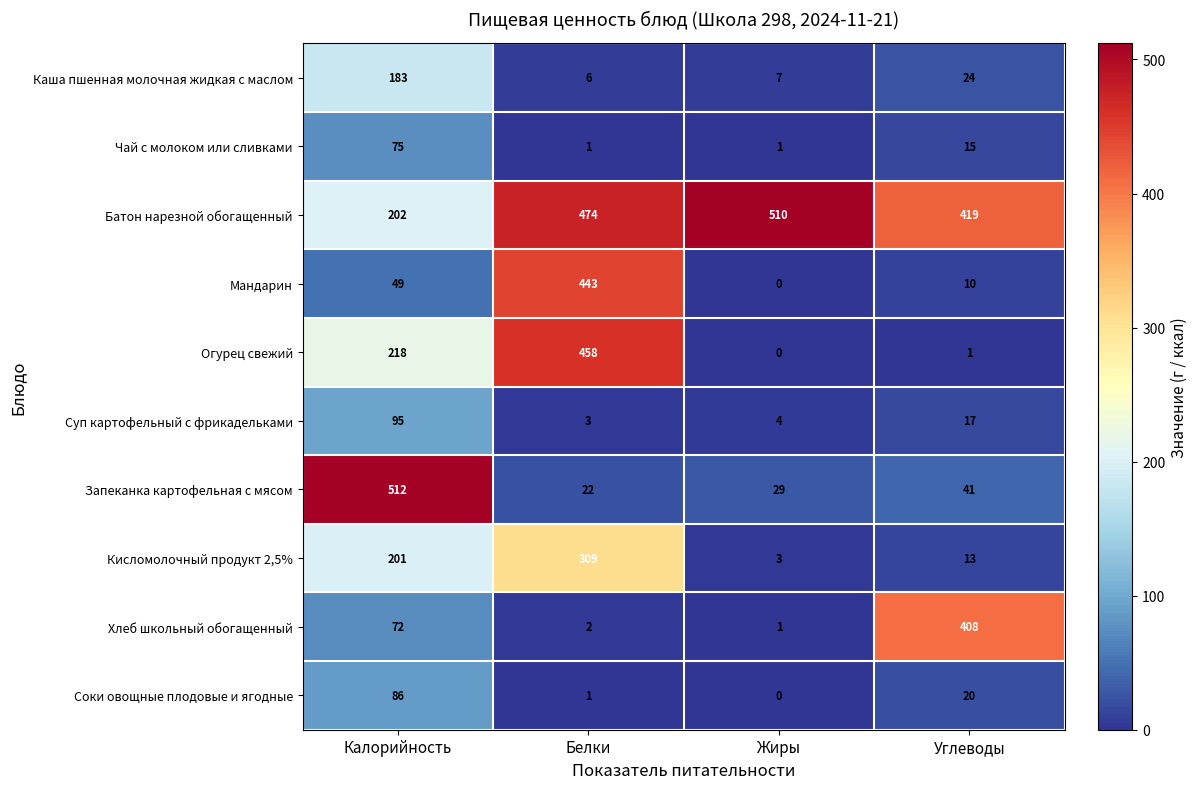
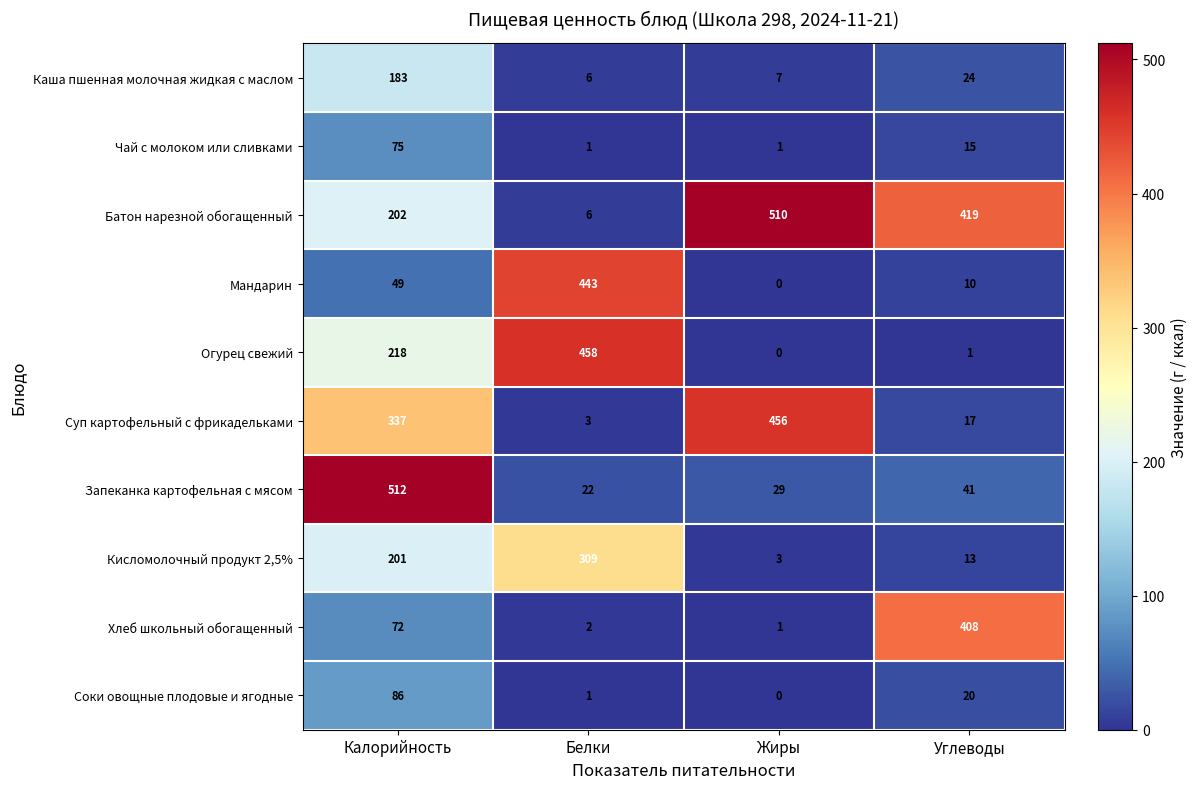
  {
    "Каша пшенная молочная жидкая с маслом": {
      "Калорийность": 183,
      "Белки": 6,
      "Жиры": 7,
      "Углеводы": 24
    },
    "Чай с молоком или сливками": {
      "Калорийность": 75,
      "Белки": 1,
      "Жиры": 1,
      "Углеводы": 15
    },
    "Батон нарезной обогащенный": {
      "Калорийность": 202,
-     "Белки": 474,
+     "Белки": 6,
      "Жиры": 510,
      "Углеводы": 419
    },
    "Мандарин": {
      "Калорийность": 49,
      "Белки": 443,
      "Жиры": 0,
      "Углеводы": 10
    },
    "Огурец свежий": {
      "Калорийность": 218,
      "Белки": 458,
      "Жиры": 0,
      "Углеводы": 1
    },
    "Суп картофельный с фрикадельками": {
-     "Калорийность": 95,
+     "Калорийность": 337,
      "Белки": 3,
-     "Жиры": 4,
+     "Жиры": 456,
      "Углеводы": 17
    },
    "Запеканка картофельная с мясом": {
      "Калорийность": 512,
      "Белки": 22,
      "Жиры": 29,
      "Углеводы": 41
    },
    "Кисломолочный продукт 2,5%": {
      "Калорийность": 201,
      "Белки": 309,
      "Жиры": 3,
      "Углеводы": 13
    },
    "Хлеб школьный обогащенный": {
      "Калорийность": 72,
      "Белки": 2,
      "Жиры": 1,
      "Углеводы": 408
    },
    "Соки овощные плодовые и ягодные": {
      "Калорийность": 86,
      "Белки": 1,
      "Жиры": 0,
      "Углеводы": 20
    }
  }
